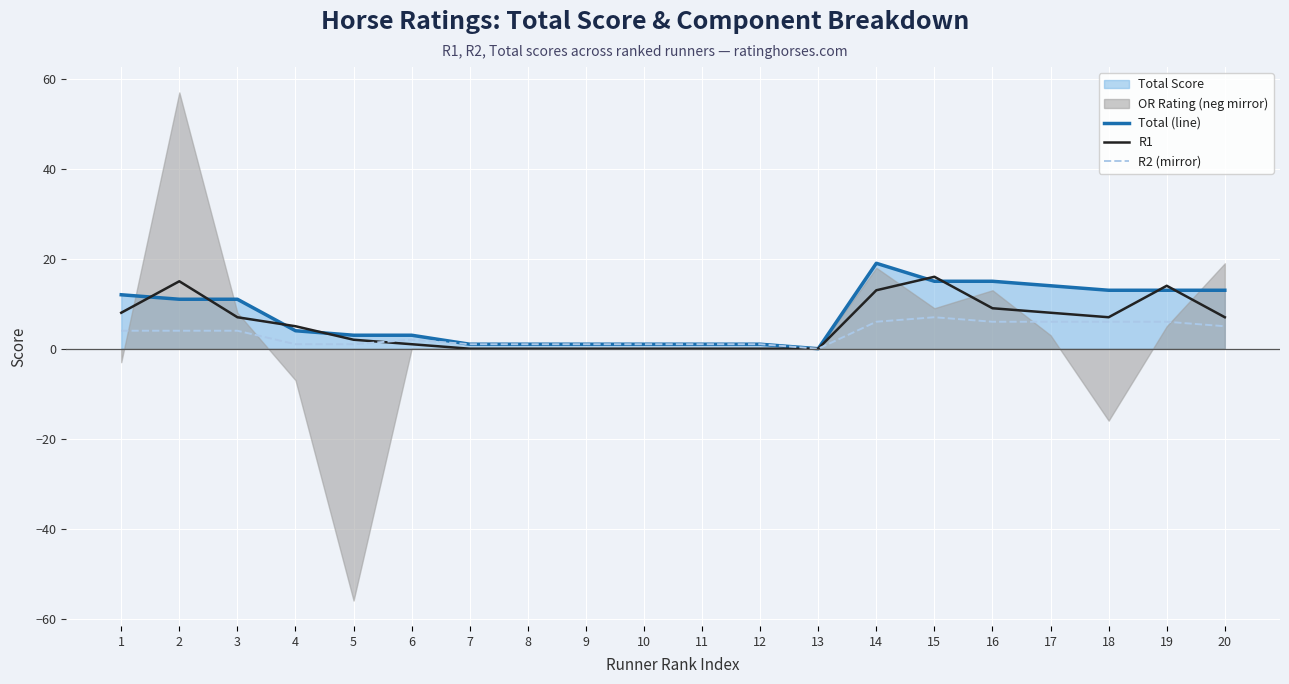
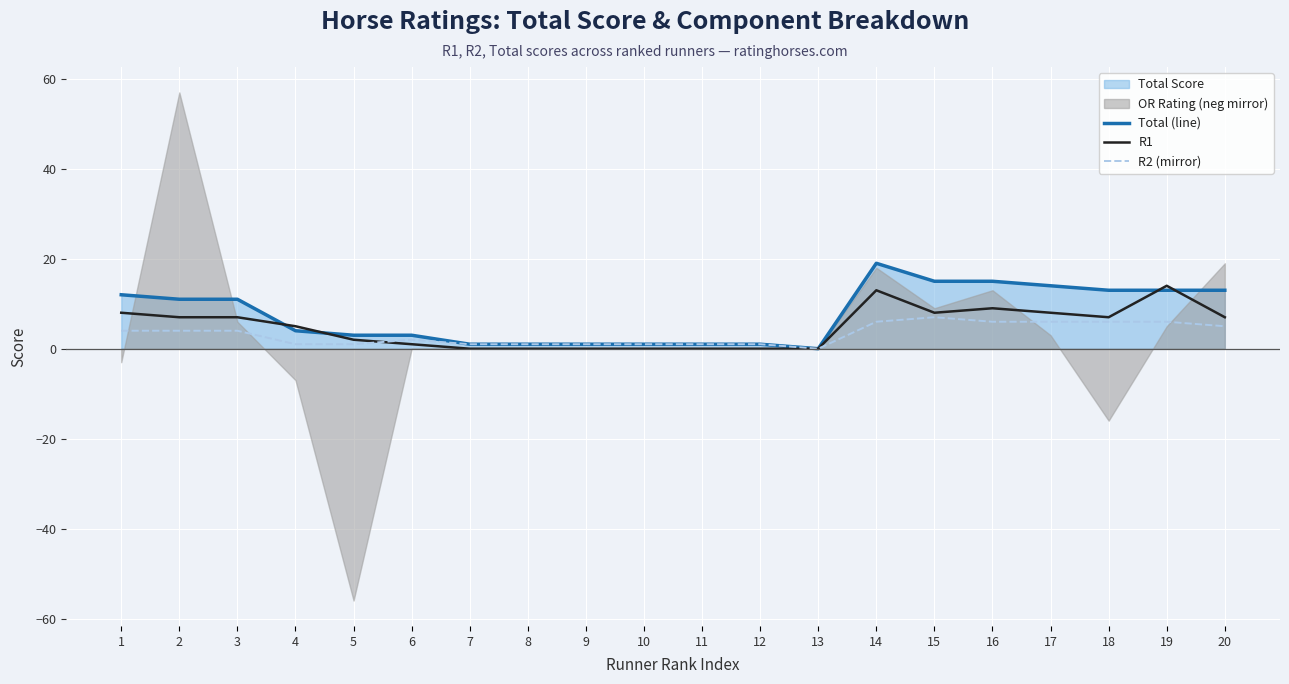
  {
    "R1": {
      "1": 8,
-     "2": 15,
+     "2": 7,
      "3": 7,
      "4": 5,
      "5": 2,
      "6": 1,
      "14": 13,
-     "15": 16,
+     "15": 8,
      "16": 9,
      "17": 8,
      "18": 7,
      "19": 14,
      "20": 7
    },
    "OR Rating (neg mirror)": {
-     "3": 8
+     "3": 6
    }
  }
